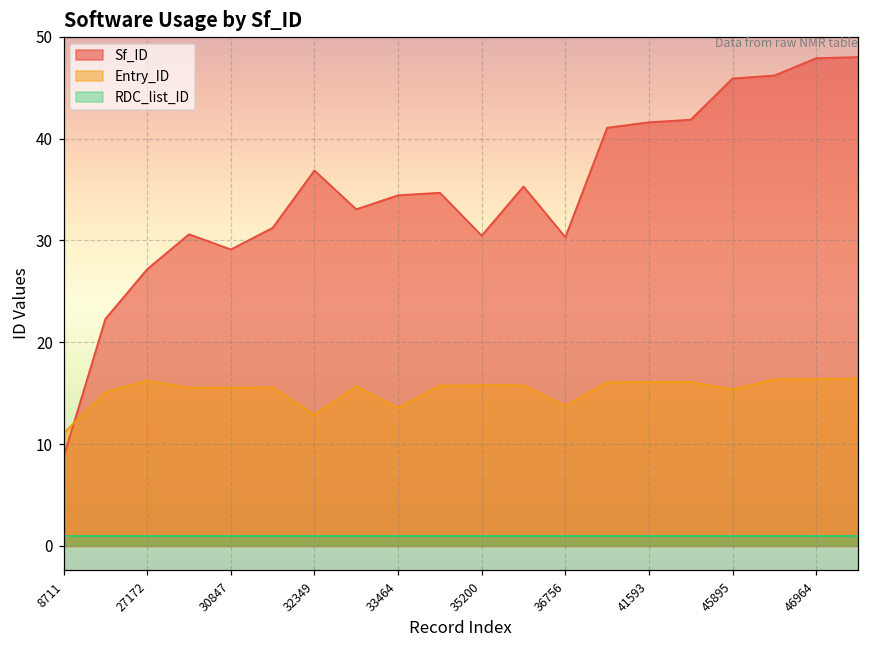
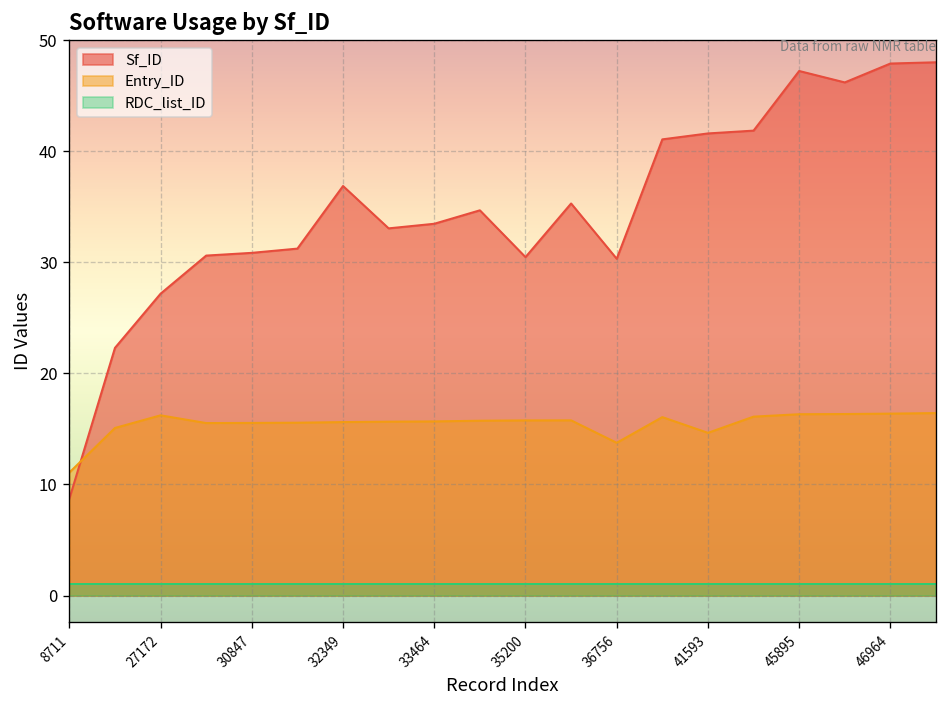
  {
    "Sf_ID": {
      "8711": 9,
      "27172": 27,
-     "30847": 29,
+     "30847": 31,
      "32349": 37,
-     "33464": 34,
+     "33464": 33,
      "35200": 30,
      "36756": 30,
      "41593": 42,
-     "45895": 46,
+     "45895": 47,
      "46964": 48
    },
    "Entry_ID": {
      "8711": 11,
      "27172": 16,
      "30847": 16,
-     "32349": 13,
-     "33464": 14,
+     "32349": 16,
+     "33464": 16,
      "35200": 16,
      "36756": 14,
-     "41593": 16,
-     "45895": 15,
+     "41593": 15,
+     "45895": 16,
      "46964": 16
    },
    "RDC_list_ID": {
      "8711": 1,
      "27172": 1,
      "30847": 1,
      "32349": 1,
      "33464": 1,
      "35200": 1,
      "36756": 1,
      "41593": 1,
      "45895": 1,
      "46964": 1
    }
  }
